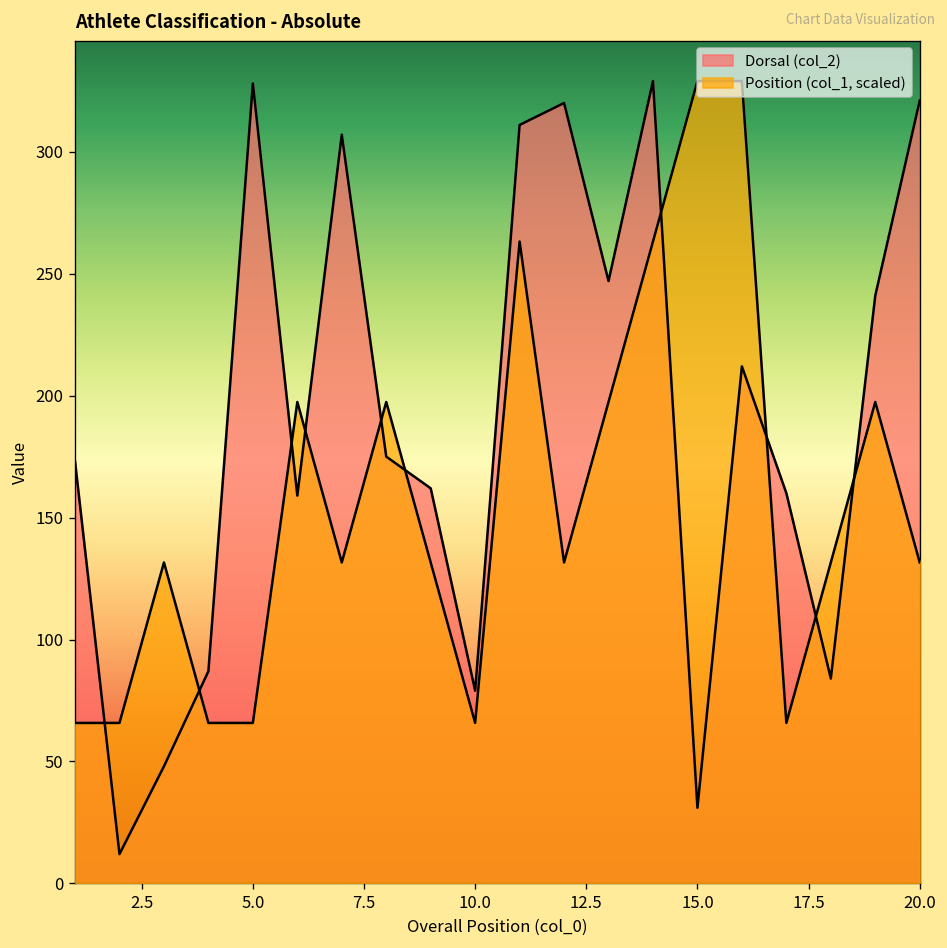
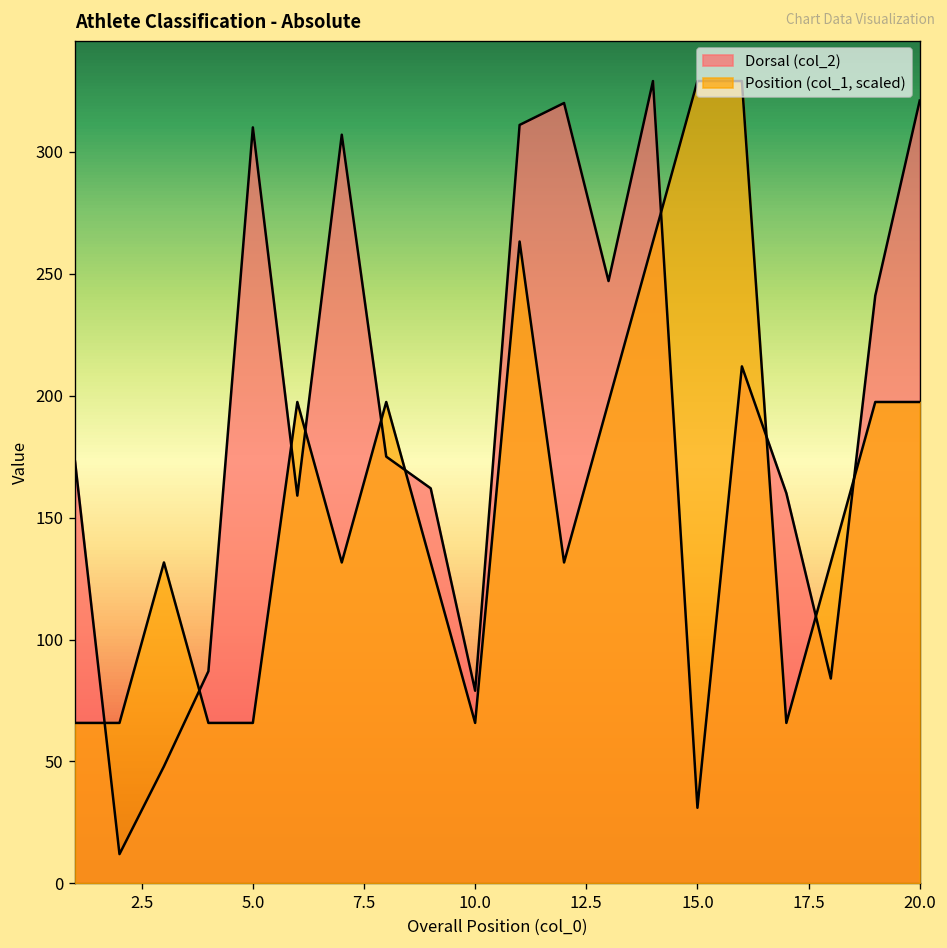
  {
    "Dorsal (col_2)": {
-     "5.0": 328,
+     "5.0": 310,
      "10.0": 79,
      "15.0": 31,
      "20.0": 321
    },
    "Position (col_1, scaled)": {
      "5.0": 66,
      "10.0": 66,
-     "20.0": 132
+     "20.0": 197
    }
  }
